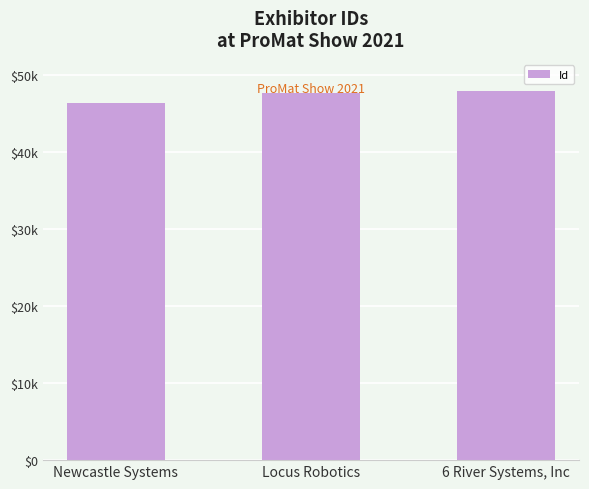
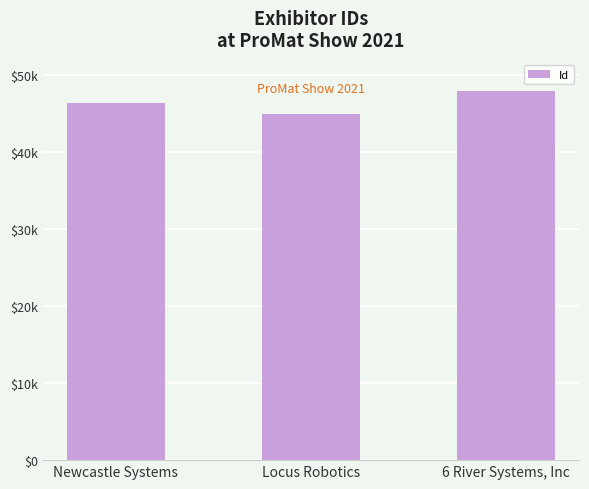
  {
    "Newcastle Systems": "$46000",
-   "Locus Robotics": "$48000",
+   "Locus Robotics": "$45000",
    "6 River Systems, Inc": "$48000"
  }
